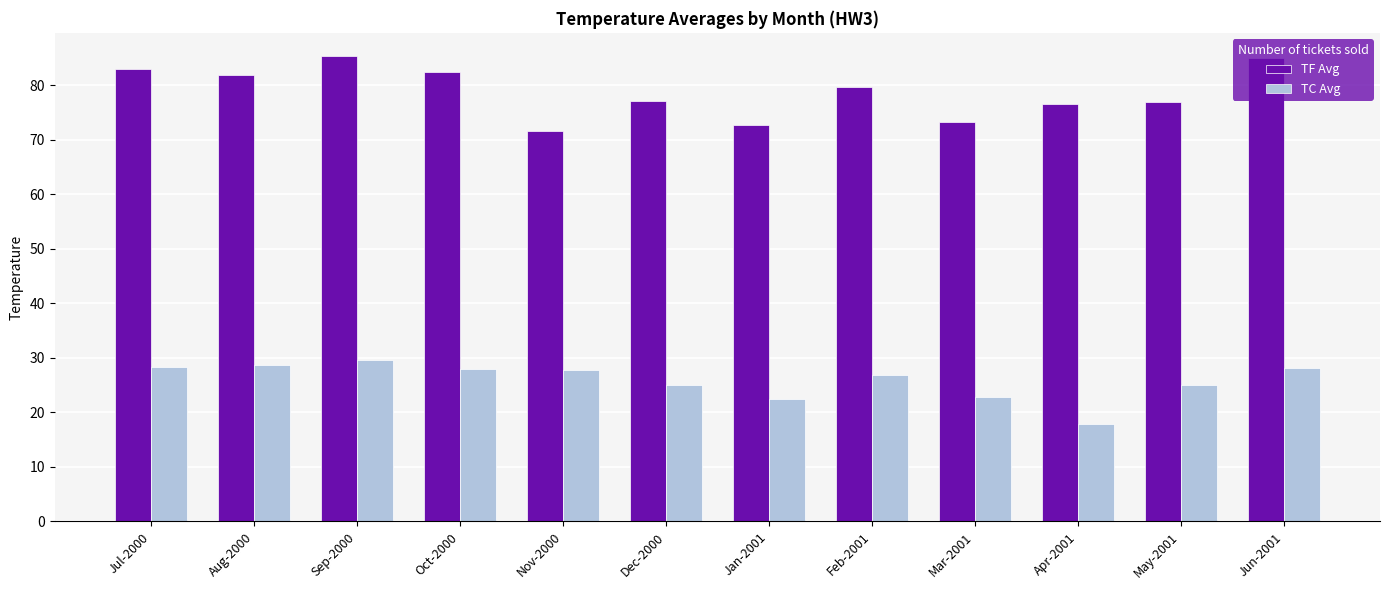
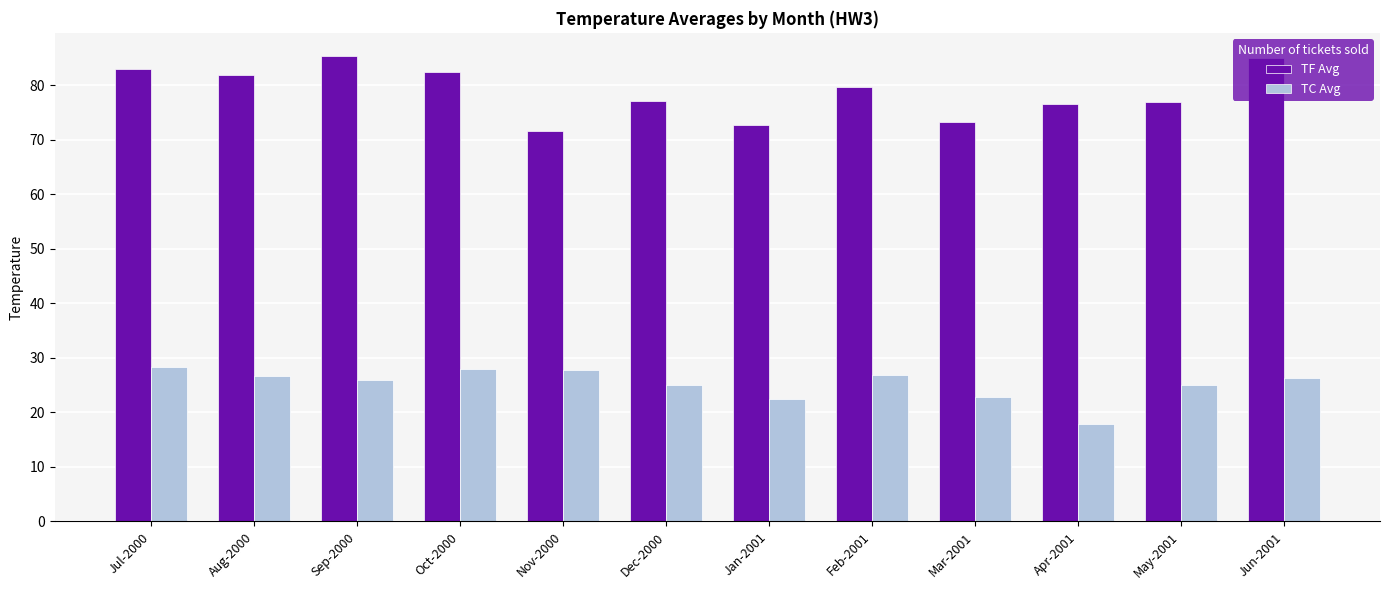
  {
    "TF Avg": {
      "Jul-2000": 83,
      "Aug-2000": 82,
      "Sep-2000": 85,
      "Oct-2000": 82,
      "Nov-2000": 72,
      "Dec-2000": 77,
      "Jan-2001": 73,
      "Feb-2001": 80,
      "Mar-2001": 73,
      "Apr-2001": 77,
      "May-2001": 77
    },
    "TC Avg": {
      "Jul-2000": 28,
-     "Aug-2000": 29,
-     "Sep-2000": 30,
+     "Aug-2000": 27,
+     "Sep-2000": 26,
      "Oct-2000": 28,
      "Nov-2000": 28,
      "Dec-2000": 25,
      "Jan-2001": 23,
      "Feb-2001": 27,
      "Mar-2001": 23,
      "Apr-2001": 18,
      "May-2001": 25,
-     "Jun-2001": 28
+     "Jun-2001": 26
    }
  }
